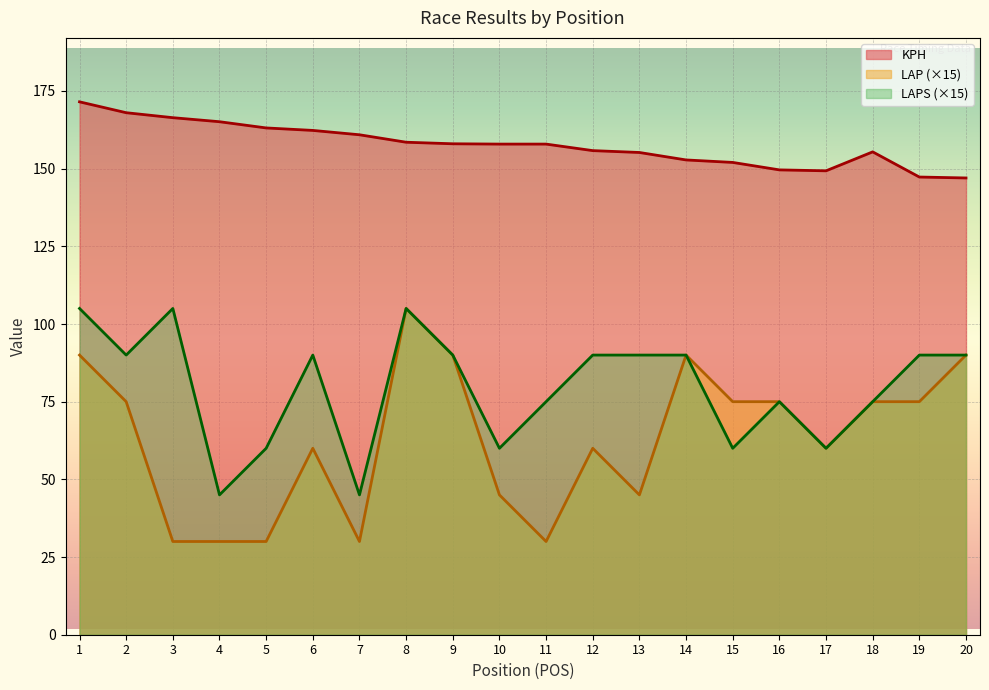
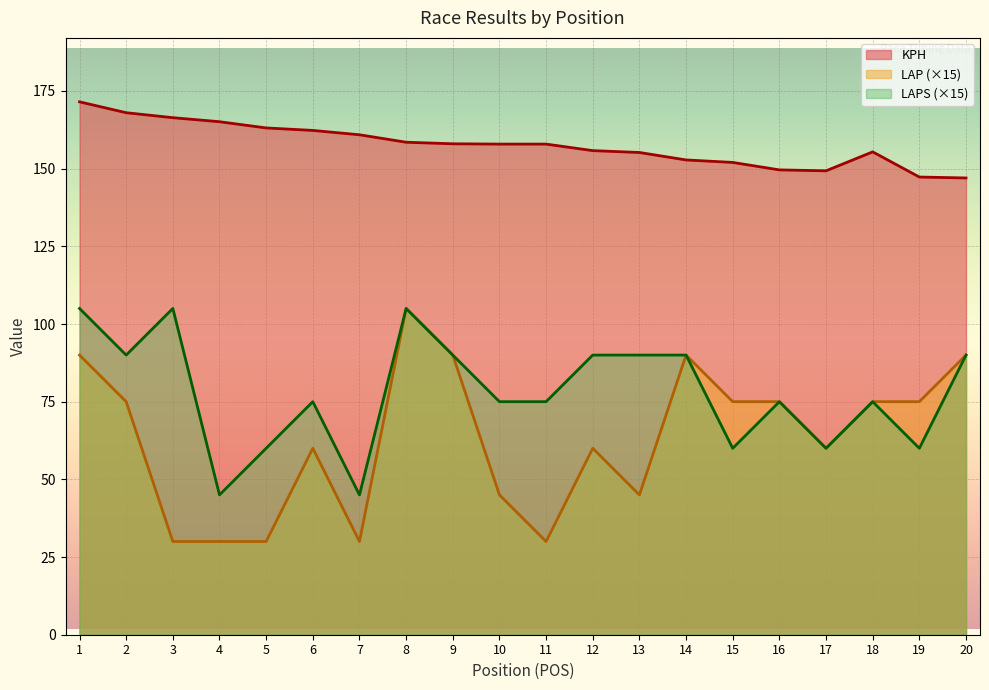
  {
    "KPH": {
      "1": 172,
      "2": 168,
      "3": 166,
      "4": 165,
      "5": 163,
      "6": 162,
      "7": 161,
      "8": 159,
      "9": 158,
      "10": 158,
      "11": 158,
      "12": 156,
      "13": 155,
      "14": 153,
      "15": 152,
      "16": 150,
      "17": 149,
      "18": 155,
      "19": 147,
      "20": 147
    },
    "LAP (×15)": {
      "1": 90,
      "2": 75,
      "3": 30,
      "4": 30,
      "5": 30,
      "6": 60,
      "7": 30,
      "10": 45,
      "11": 30,
      "12": 60,
      "13": 45,
      "15": 75,
      "19": 75
    },
    "LAPS (×15)": {
      "1": 105,
      "2": 90,
      "3": 105,
      "4": 45,
      "5": 60,
-     "6": 90,
+     "6": 75,
      "7": 45,
-     "10": 60,
+     "10": 75,
      "11": 75,
      "12": 90,
      "13": 90,
      "15": 60,
-     "19": 90
+     "19": 60
    }
  }
